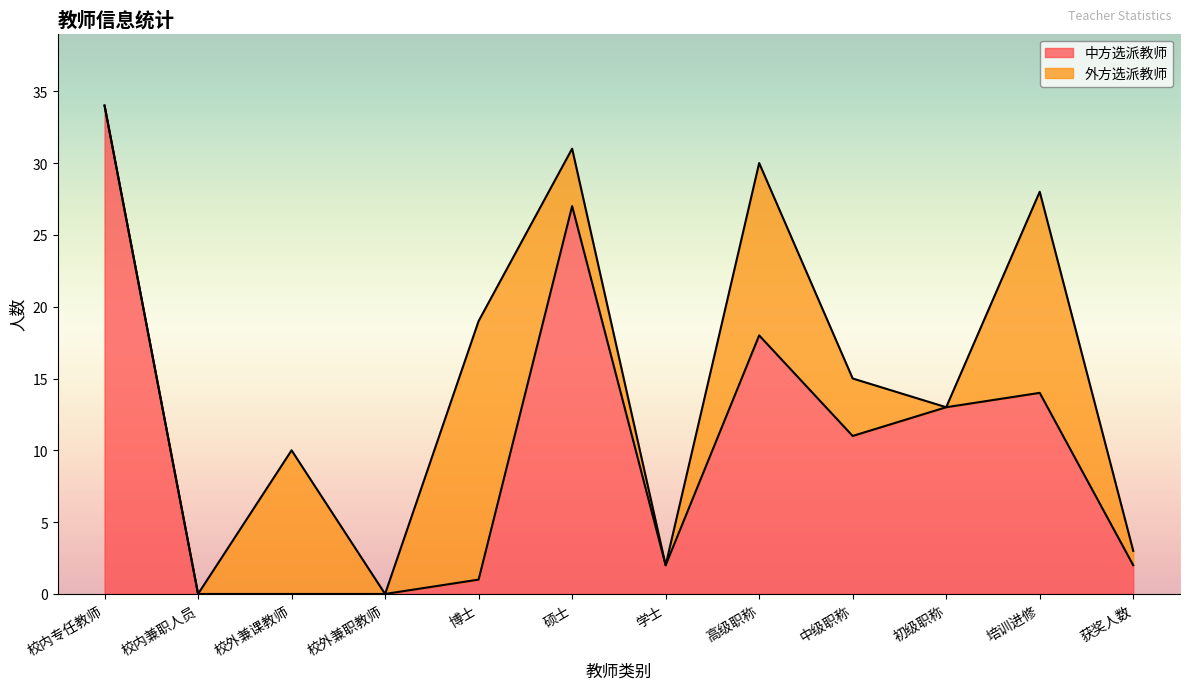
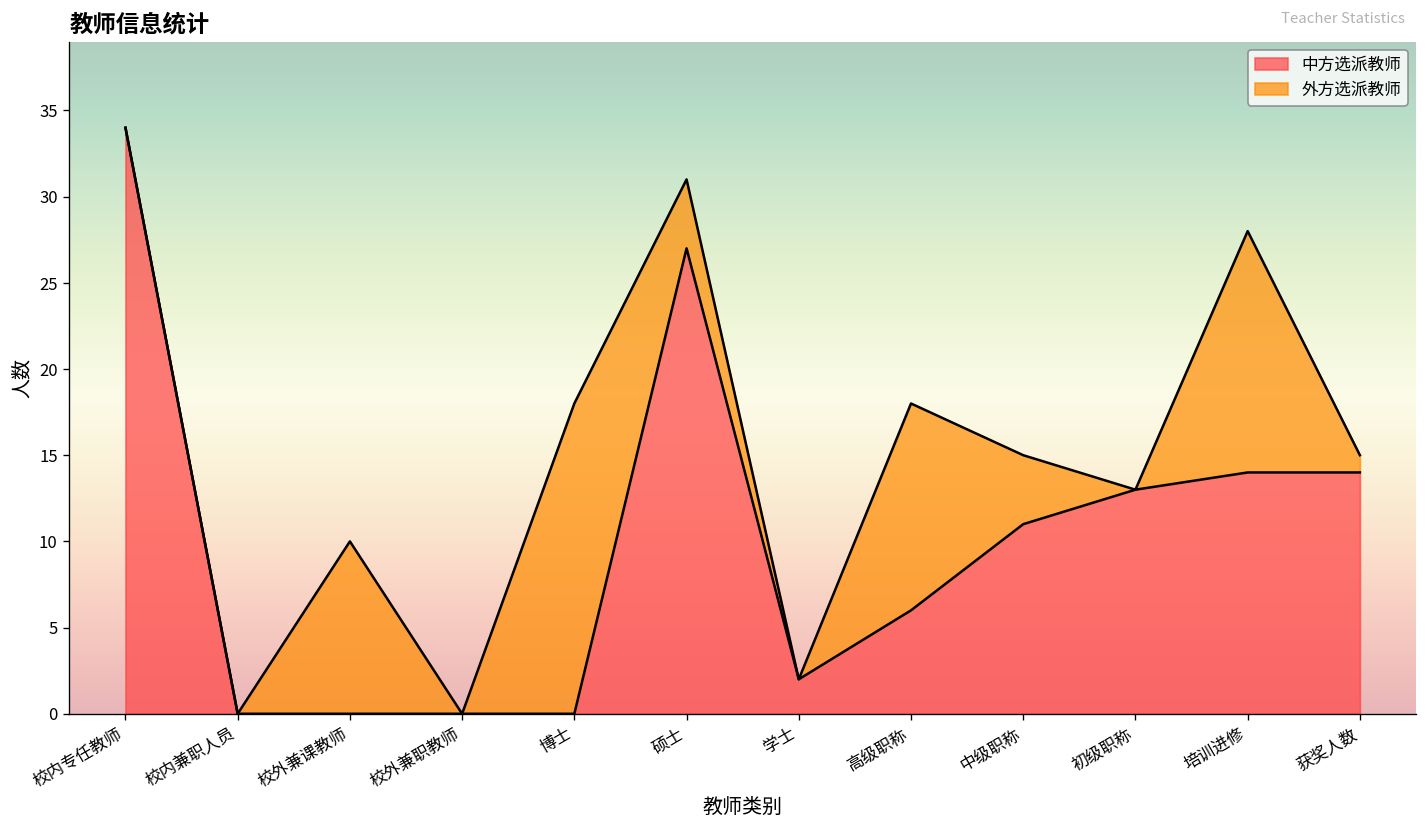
  {
    "中方选派教师": {
      "校外兼课教师": 0,
-     "博士": 1,
+     "博士": 0,
      "硕士": 27,
-     "高级职称": 18,
+     "高级职称": 6,
      "中级职称": 11,
      "培训进修": 14,
-     "获奖人数": 2
+     "获奖人数": 14
    },
    "外方选派教师": {
      "校外兼课教师": 10,
      "博士": 18,
      "硕士": 4,
      "高级职称": 12,
      "中级职称": 4,
      "培训进修": 14,
      "获奖人数": 1
    }
  }
